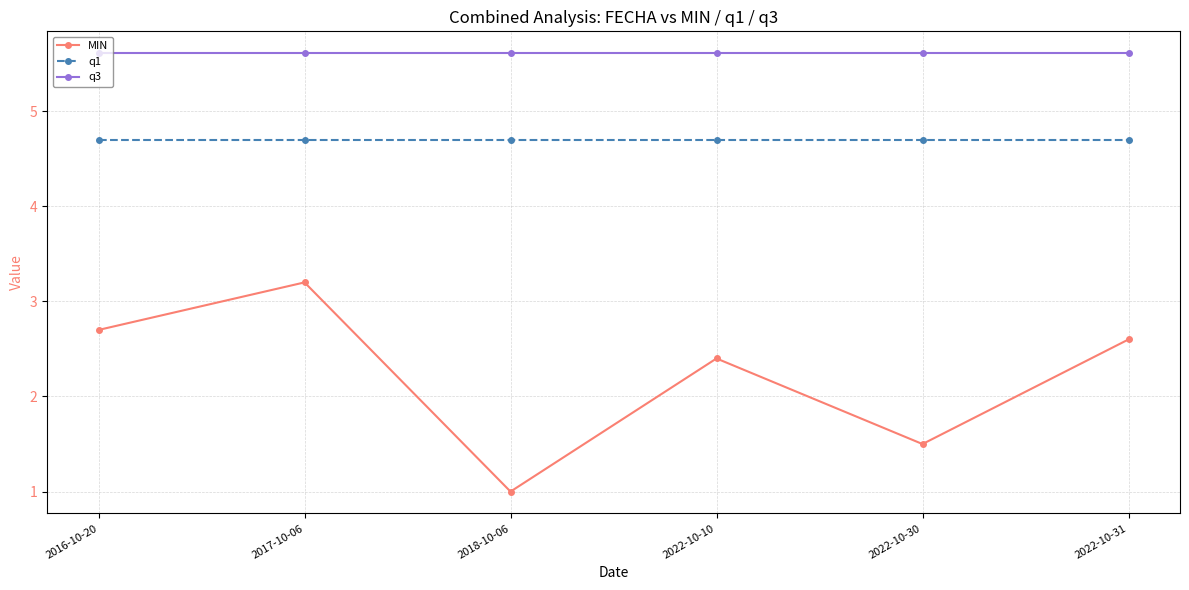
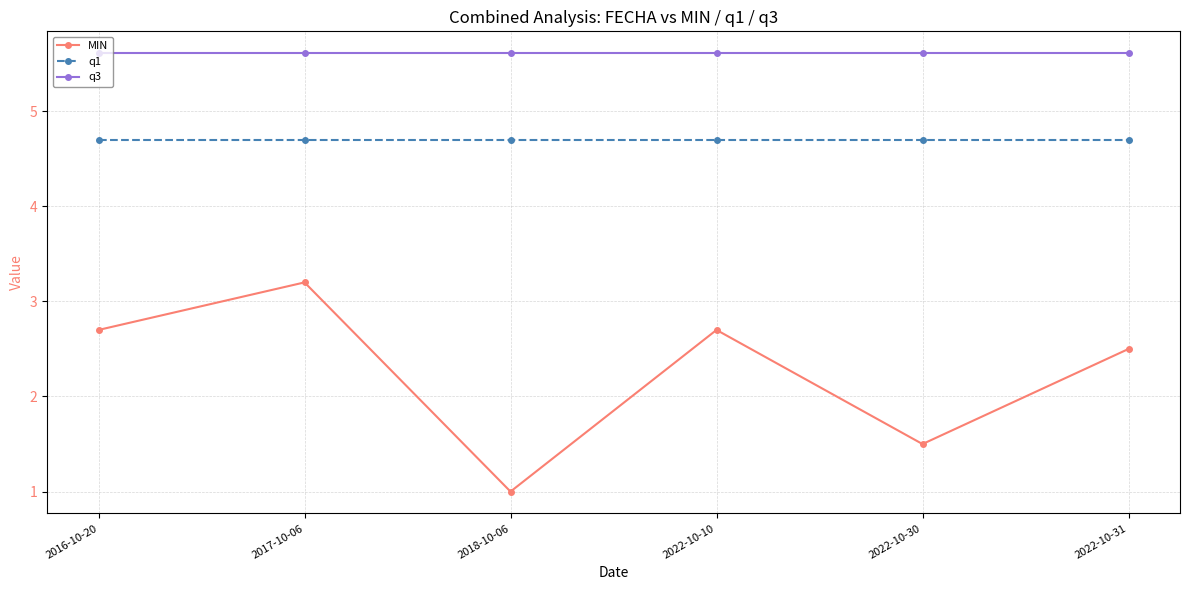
  {
    "MIN": {
      "2016-10-20": 2.7,
      "2017-10-06": 3.2,
      "2018-10-06": 1.0,
-     "2022-10-10": 2.4,
+     "2022-10-10": 2.7,
      "2022-10-30": 1.5,
-     "2022-10-31": 2.6
+     "2022-10-31": 2.5
    },
    "q1": {
      "2016-10-20": 4.7,
      "2017-10-06": 4.7,
      "2018-10-06": 4.7,
      "2022-10-10": 4.7,
      "2022-10-30": 4.7,
      "2022-10-31": 4.7
    },
    "q3": {
      "2017-10-06": 5.6,
      "2018-10-06": 5.6,
      "2022-10-10": 5.6,
      "2022-10-30": 5.6,
      "2022-10-31": 5.6
    }
  }
